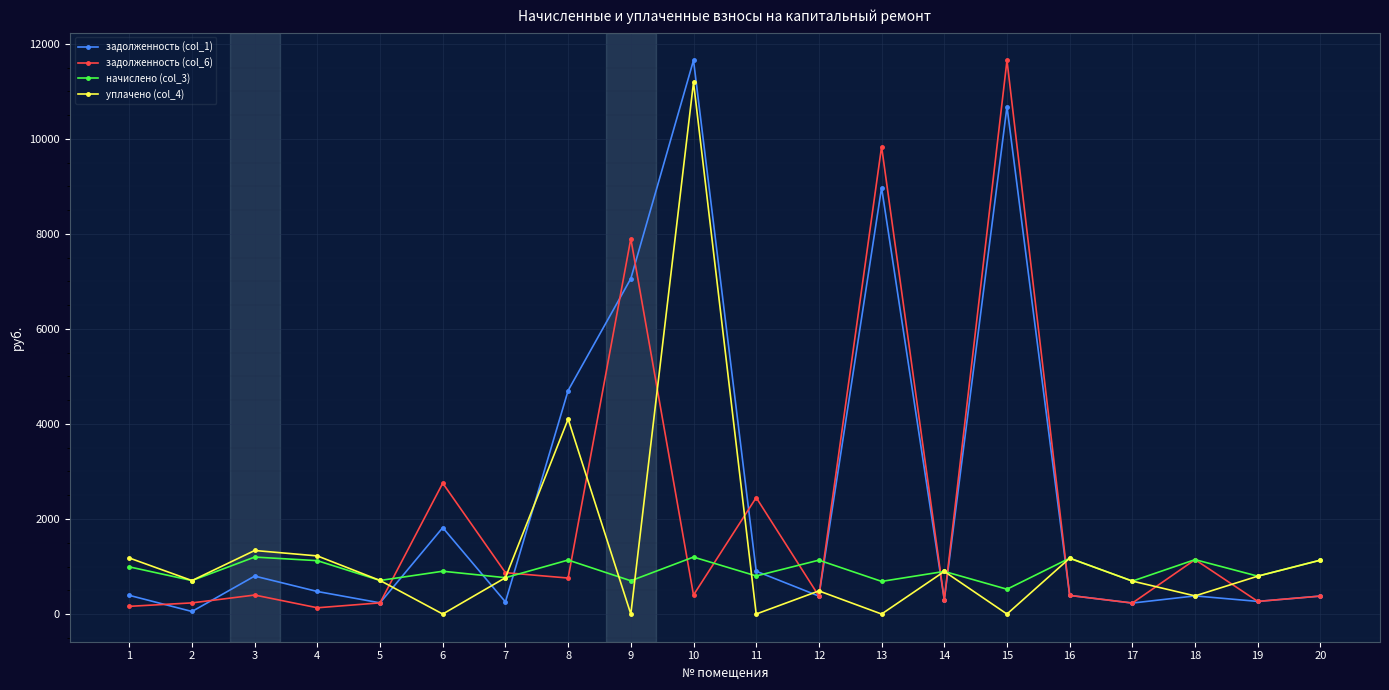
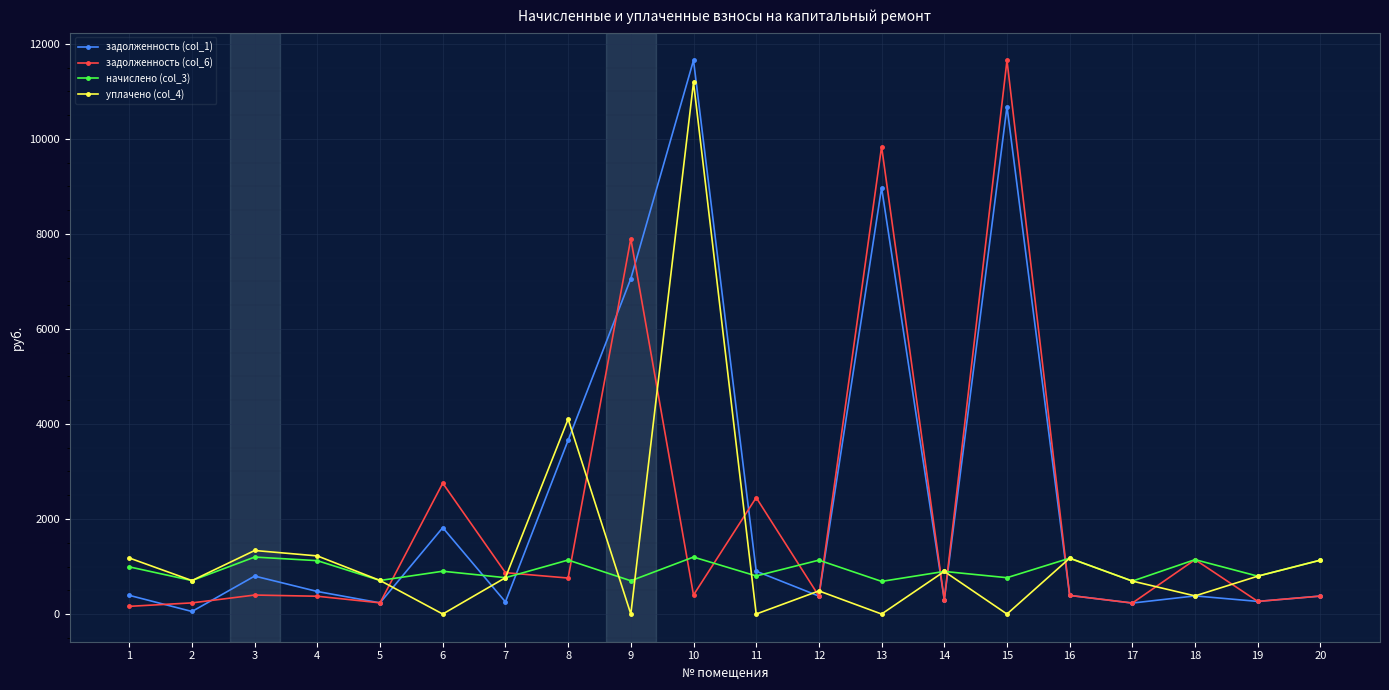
  {
    "задолженность (col_1)": {
      "1": 400,
      "2": 100,
      "3": 800,
      "4": 500,
      "6": 1800,
      "7": 300,
-     "8": 4700,
+     "8": 3700,
      "9": 7100,
      "10": 11700,
      "11": 900,
      "13": 9000,
      "15": 10700
    },
    "задолженность (col_6)": {
      "1": 200,
      "2": 200,
      "3": 400,
-     "4": 100,
+     "4": 400,
      "6": 2800,
      "7": 900,
      "8": 800,
      "9": 7900,
      "10": 400,
      "11": 2500,
      "13": 9800,
      "15": 11700
    },
    "начислено (col_3)": {
      "1": 1000,
      "3": 1200,
      "4": 1100,
      "6": 900,
      "8": 1100,
      "9": 700,
      "10": 1200,
      "11": 800,
      "12": 1100,
      "13": 700,
-     "15": 500
+     "15": 800
    },
    "уплачено (col_4)": {
      "1": 1200,
      "3": 1300,
      "4": 1200,
      "6": 0,
      "8": 4100,
      "9": 0,
      "10": 11200,
      "11": 0,
      "12": 500,
      "13": 0,
      "15": 0
    }
  }
